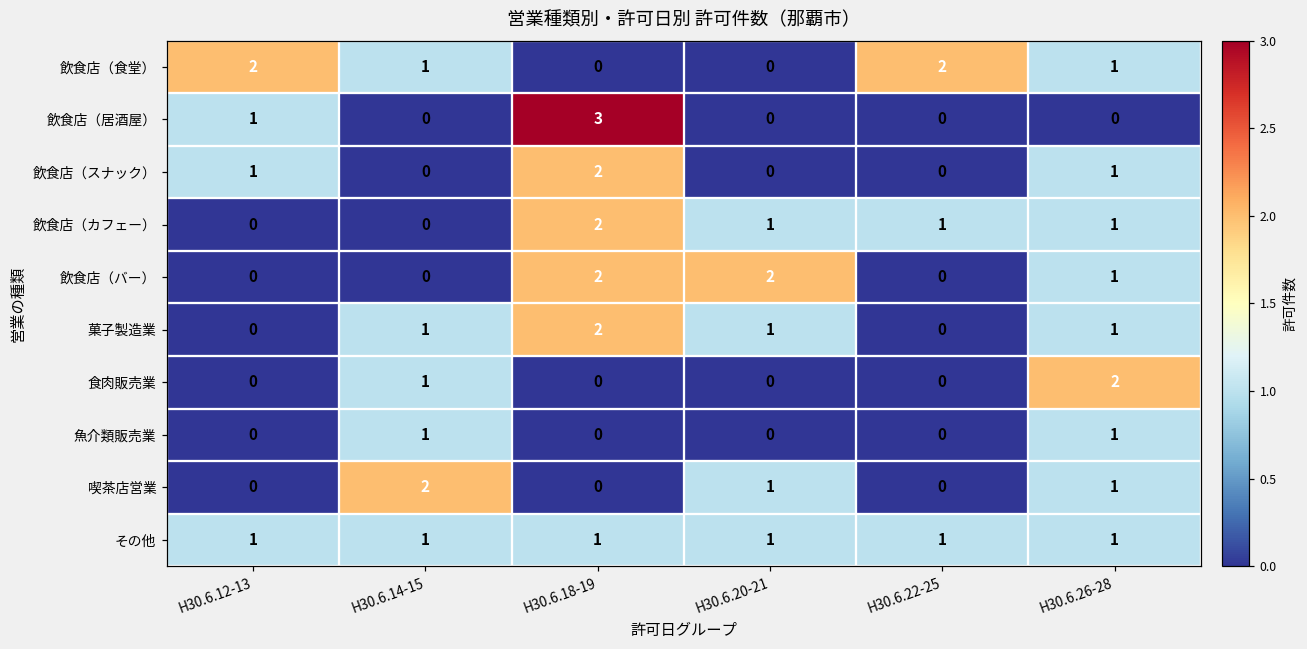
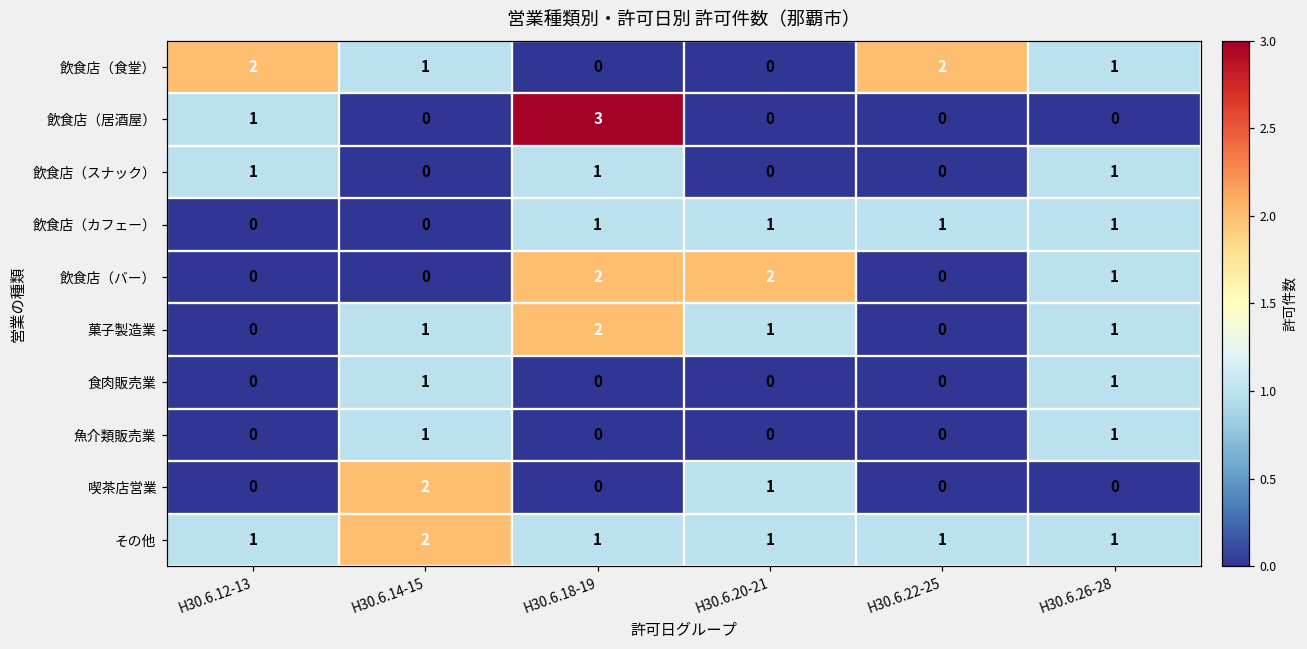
  {
    "飲食店（食堂）": {
      "H30.6.12-13": 2,
      "H30.6.14-15": 1,
      "H30.6.18-19": 0,
      "H30.6.20-21": 0,
      "H30.6.22-25": 2,
      "H30.6.26-28": 1
    },
    "飲食店（居酒屋）": {
      "H30.6.12-13": 1,
      "H30.6.14-15": 0,
      "H30.6.18-19": 3,
      "H30.6.20-21": 0,
      "H30.6.22-25": 0,
      "H30.6.26-28": 0
    },
    "飲食店（スナック）": {
      "H30.6.12-13": 1,
      "H30.6.14-15": 0,
-     "H30.6.18-19": 2,
+     "H30.6.18-19": 1,
      "H30.6.20-21": 0,
      "H30.6.22-25": 0,
      "H30.6.26-28": 1
    },
    "飲食店（カフェー）": {
      "H30.6.12-13": 0,
      "H30.6.14-15": 0,
-     "H30.6.18-19": 2,
+     "H30.6.18-19": 1,
      "H30.6.20-21": 1,
      "H30.6.22-25": 1,
      "H30.6.26-28": 1
    },
    "飲食店（バー）": {
      "H30.6.12-13": 0,
      "H30.6.14-15": 0,
      "H30.6.18-19": 2,
      "H30.6.20-21": 2,
      "H30.6.22-25": 0,
      "H30.6.26-28": 1
    },
    "菓子製造業": {
      "H30.6.12-13": 0,
      "H30.6.14-15": 1,
      "H30.6.18-19": 2,
      "H30.6.20-21": 1,
      "H30.6.22-25": 0,
      "H30.6.26-28": 1
    },
    "食肉販売業": {
      "H30.6.12-13": 0,
      "H30.6.14-15": 1,
      "H30.6.18-19": 0,
      "H30.6.20-21": 0,
      "H30.6.22-25": 0,
-     "H30.6.26-28": 2
+     "H30.6.26-28": 1
    },
    "魚介類販売業": {
      "H30.6.12-13": 0,
      "H30.6.14-15": 1,
      "H30.6.18-19": 0,
      "H30.6.20-21": 0,
      "H30.6.22-25": 0,
      "H30.6.26-28": 1
    },
    "喫茶店営業": {
      "H30.6.12-13": 0,
      "H30.6.14-15": 2,
      "H30.6.18-19": 0,
      "H30.6.20-21": 1,
      "H30.6.22-25": 0,
-     "H30.6.26-28": 1
+     "H30.6.26-28": 0
    },
    "その他": {
      "H30.6.12-13": 1,
-     "H30.6.14-15": 1,
+     "H30.6.14-15": 2,
      "H30.6.18-19": 1,
      "H30.6.20-21": 1,
      "H30.6.22-25": 1,
      "H30.6.26-28": 1
    }
  }
